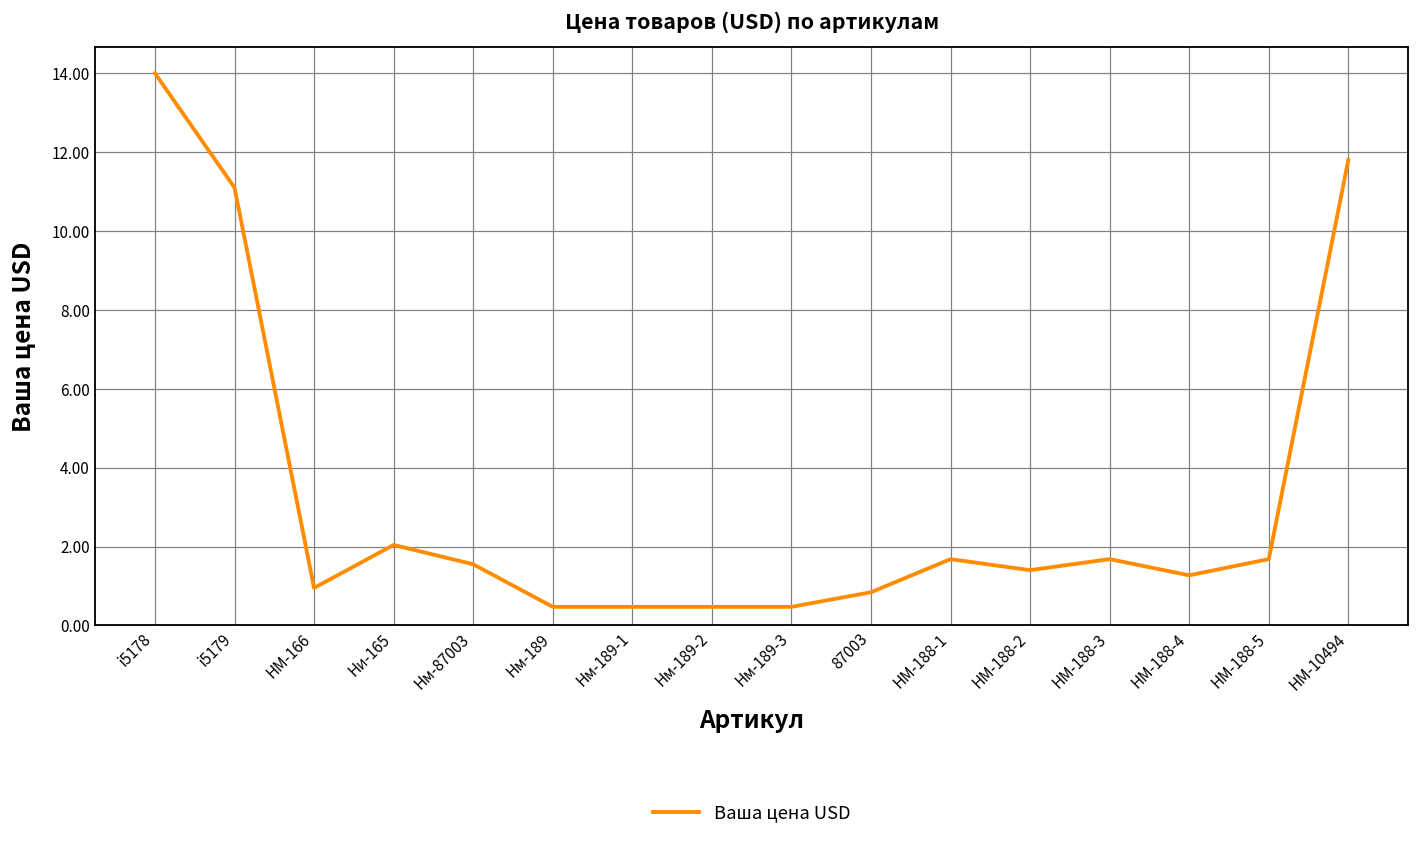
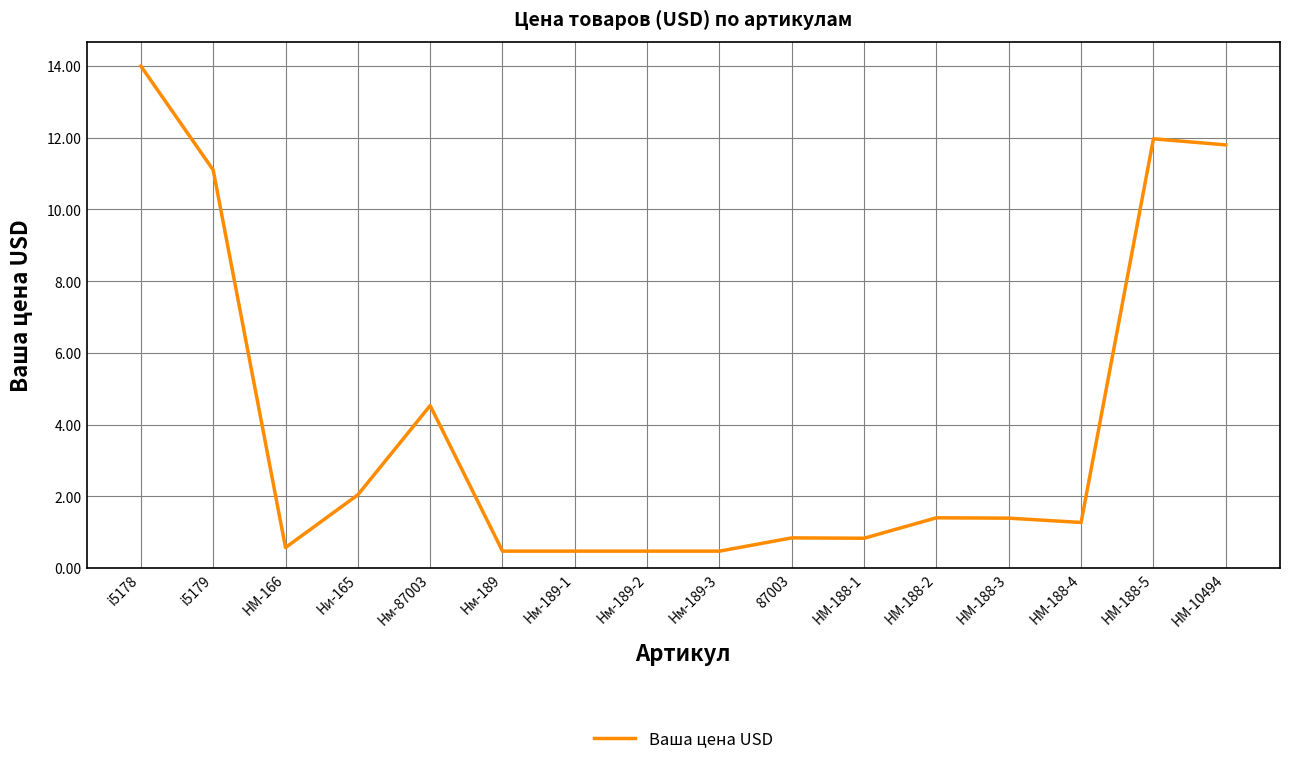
  {
    "i5178": 14.0,
    "i5179": 11.1,
-   "HM-166": 1.0,
+   "HM-166": 0.6,
    "Ни-165": 2.0,
-   "Нм-87003": 1.6,
+   "Нм-87003": 4.5,
    "Нм-189": 0.5,
    "Нм-189-1": 0.5,
    "Нм-189-2": 0.5,
    "Нм-189-3": 0.5,
    "87003": 0.8,
-   "HM-188-1": 1.7,
+   "HM-188-1": 0.8,
    "HM-188-2": 1.4,
-   "HM-188-3": 1.7,
+   "HM-188-3": 1.4,
    "HM-188-4": 1.3,
-   "HM-188-5": 1.7,
+   "HM-188-5": 12.0,
    "HM-10494": 11.8
  }
